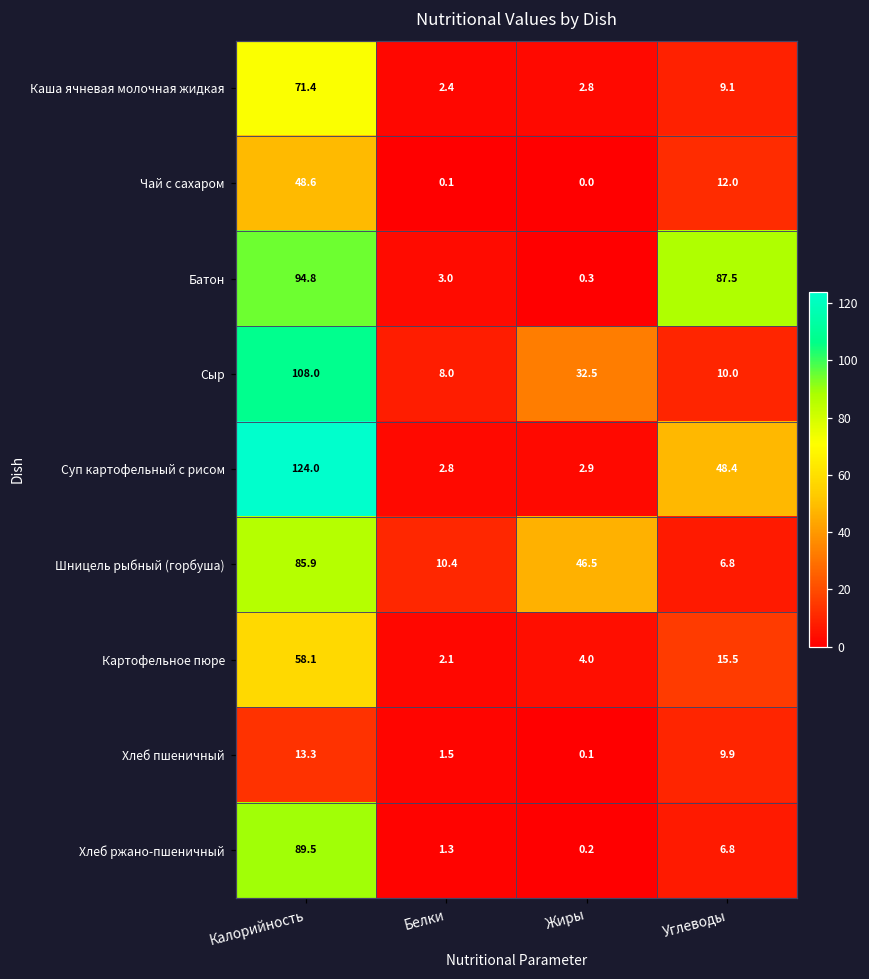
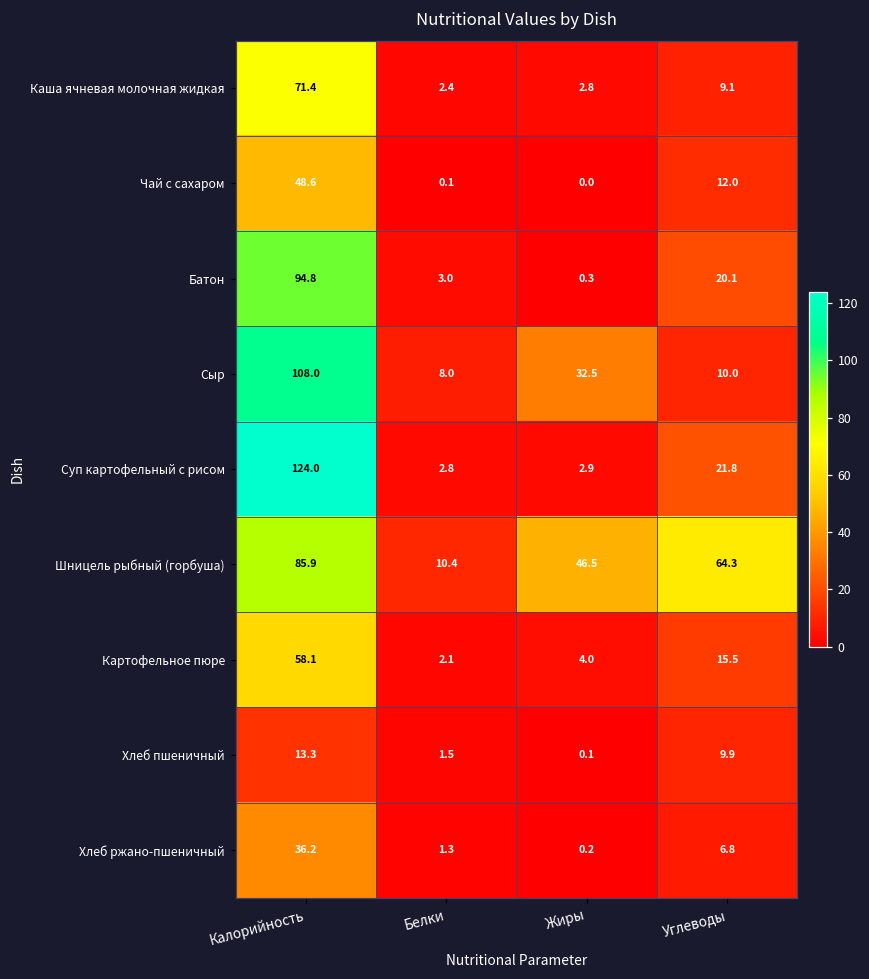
  {
    "Каша ячневая молочная жидкая": {
      "Калорийность": 71.4,
      "Белки": 2.4,
      "Жиры": 2.8,
      "Углеводы": 9.1
    },
    "Чай с сахаром": {
      "Калорийность": 48.6,
      "Белки": 0.1,
      "Жиры": 0.0,
      "Углеводы": 12.0
    },
    "Батон": {
      "Калорийность": 94.8,
      "Белки": 3.0,
      "Жиры": 0.3,
-     "Углеводы": 87.5
+     "Углеводы": 20.1
    },
    "Сыр": {
      "Калорийность": 108.0,
      "Белки": 8.0,
      "Жиры": 32.5,
      "Углеводы": 10.0
    },
    "Суп картофельный с рисом": {
      "Калорийность": 124.0,
      "Белки": 2.8,
      "Жиры": 2.9,
-     "Углеводы": 48.4
+     "Углеводы": 21.8
    },
    "Шницель рыбный (горбуша)": {
      "Калорийность": 85.9,
      "Белки": 10.4,
      "Жиры": 46.5,
-     "Углеводы": 6.8
+     "Углеводы": 64.3
    },
    "Картофельное пюре": {
      "Калорийность": 58.1,
      "Белки": 2.1,
      "Жиры": 4.0,
      "Углеводы": 15.5
    },
    "Хлеб пшеничный": {
      "Калорийность": 13.3,
      "Белки": 1.5,
      "Жиры": 0.1,
      "Углеводы": 9.9
    },
    "Хлеб ржано-пшеничный": {
-     "Калорийность": 89.5,
+     "Калорийность": 36.2,
      "Белки": 1.3,
      "Жиры": 0.2,
      "Углеводы": 6.8
    }
  }
